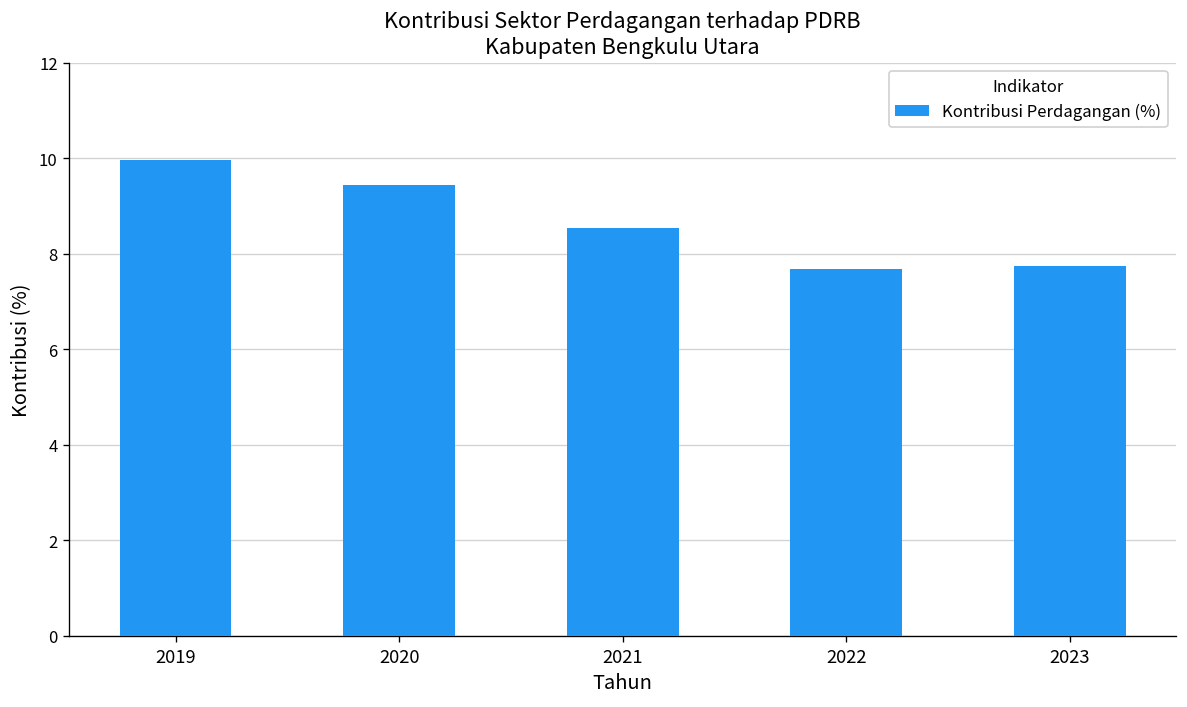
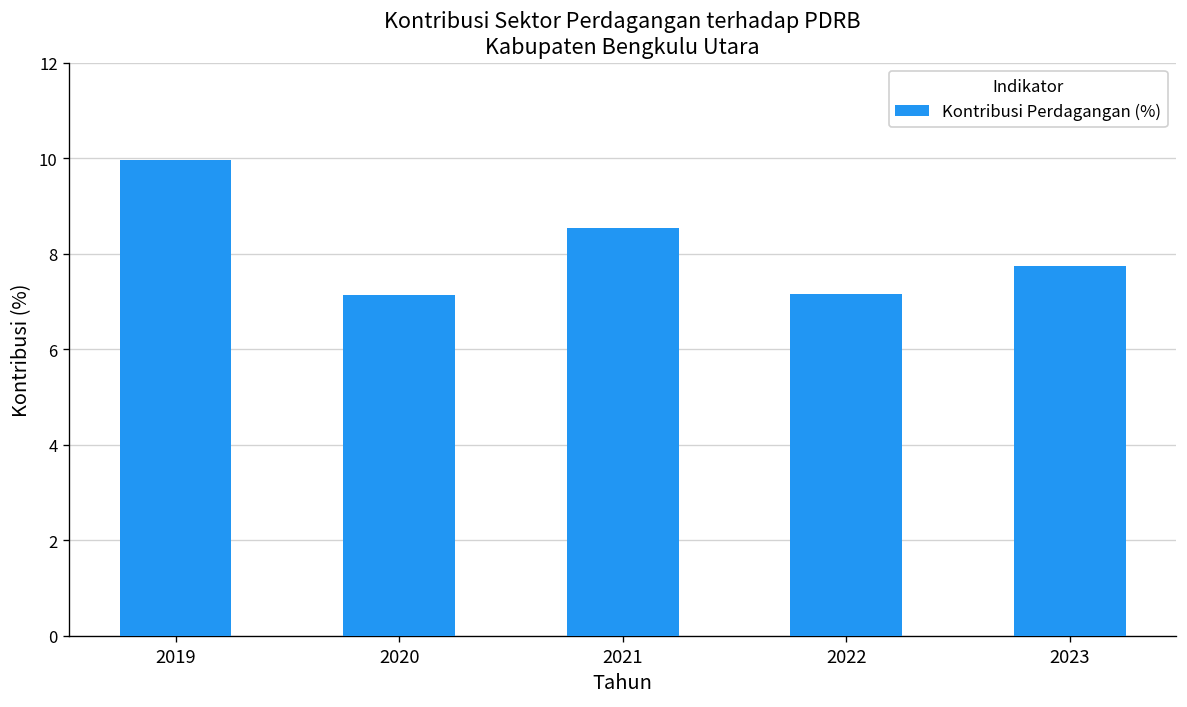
  {
    "2019": 10.0,
-   "2020": 9.4,
+   "2020": 7.1,
    "2021": 8.5,
-   "2022": 7.7,
+   "2022": 7.2,
    "2023": 7.7
  }
